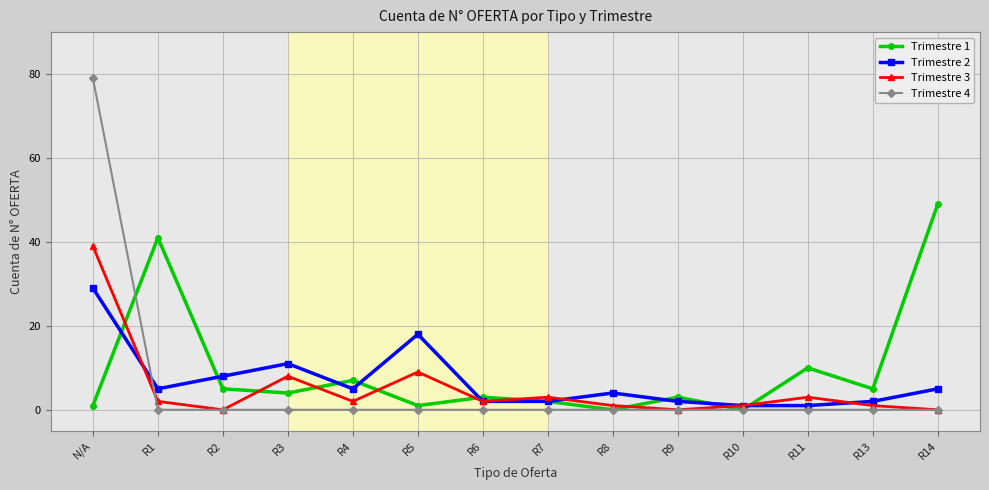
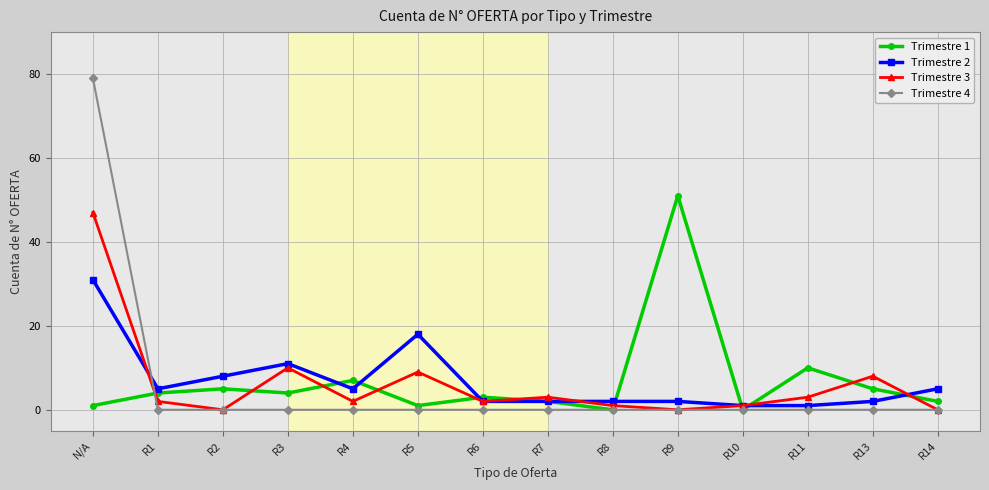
  {
    "Trimestre 1": {
      "N/A": 1,
-     "R1": 41,
+     "R1": 4,
      "R2": 5,
      "R3": 4,
      "R4": 7,
      "R5": 1,
      "R6": 3,
-     "R9": 3,
+     "R9": 51,
      "R11": 10,
      "R13": 5,
-     "R14": 49
+     "R14": 2
    },
    "Trimestre 2": {
-     "N/A": 29,
+     "N/A": 31,
      "R1": 5,
      "R2": 8,
      "R3": 11,
      "R4": 5,
      "R5": 18,
-     "R8": 4,
+     "R8": 2,
      "R9": 2,
      "R11": 1,
      "R13": 2,
      "R14": 5
    },
    "Trimestre 3": {
-     "N/A": 39,
+     "N/A": 47,
      "R1": 2,
-     "R3": 8,
+     "R3": 10,
      "R4": 2,
      "R5": 9,
      "R7": 3,
      "R8": 1,
      "R11": 3,
-     "R13": 1
+     "R13": 8
    },
    "Trimestre 4": {
      "N/A": 79,
      "R1": 0,
      "R3": 0,
      "R4": 0,
      "R5": 0,
      "R6": 0,
      "R7": 0,
      "R11": 0,
      "R13": 0
    }
  }
